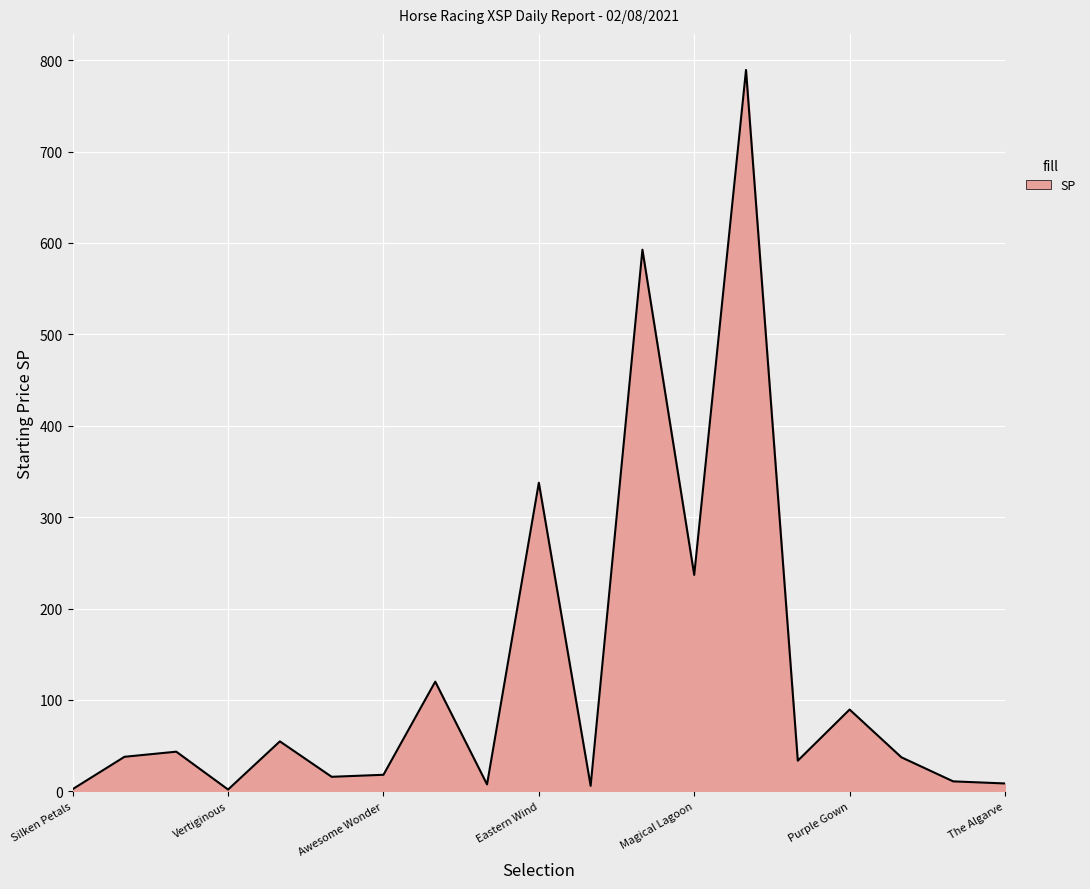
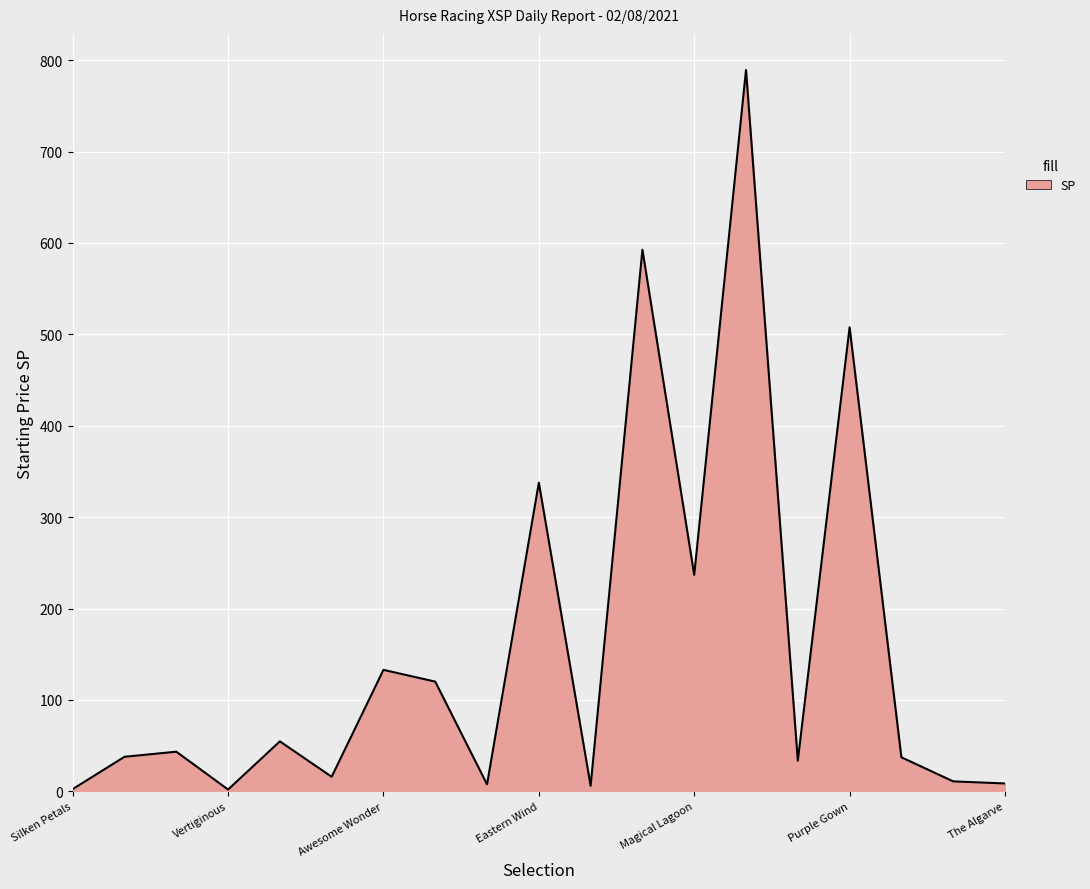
  {
    "Silken Petals": 0,
    "Vertiginous": 0,
-   "Awesome Wonder": 20,
+   "Awesome Wonder": 130,
    "Eastern Wind": 340,
    "Magical Lagoon": 240,
-   "Purple Gown": 90,
+   "Purple Gown": 510,
    "The Algarve": 10
  }
